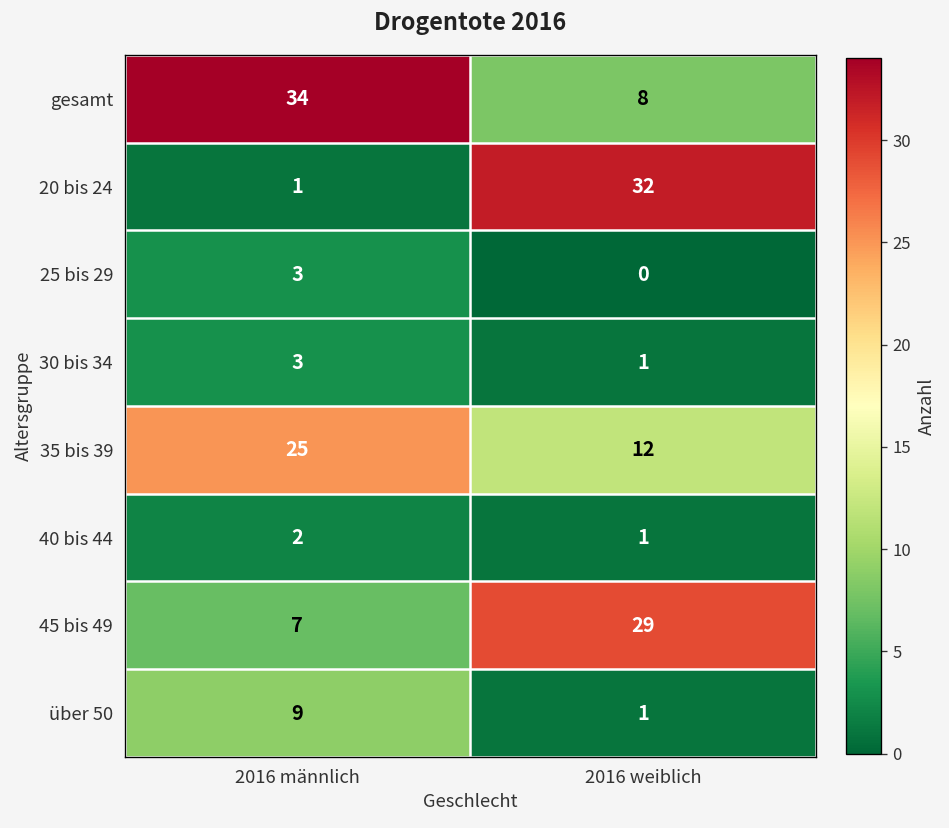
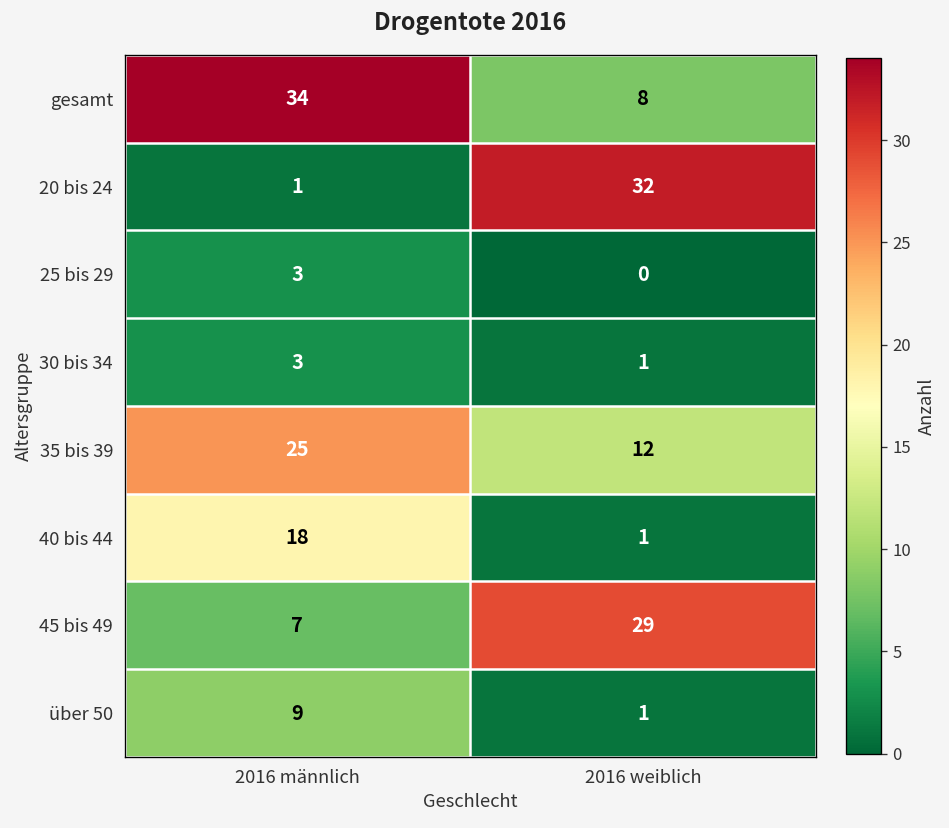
  {
    "gesamt": {
      "2016 männlich": 34,
      "2016 weiblich": 8
    },
    "20 bis 24": {
      "2016 männlich": 1,
      "2016 weiblich": 32
    },
    "25 bis 29": {
      "2016 männlich": 3,
      "2016 weiblich": 0
    },
    "30 bis 34": {
      "2016 männlich": 3,
      "2016 weiblich": 1
    },
    "35 bis 39": {
      "2016 männlich": 25,
      "2016 weiblich": 12
    },
    "40 bis 44": {
-     "2016 männlich": 2,
+     "2016 männlich": 18,
      "2016 weiblich": 1
    },
    "45 bis 49": {
      "2016 männlich": 7,
      "2016 weiblich": 29
    },
    "über 50": {
      "2016 männlich": 9,
      "2016 weiblich": 1
    }
  }
